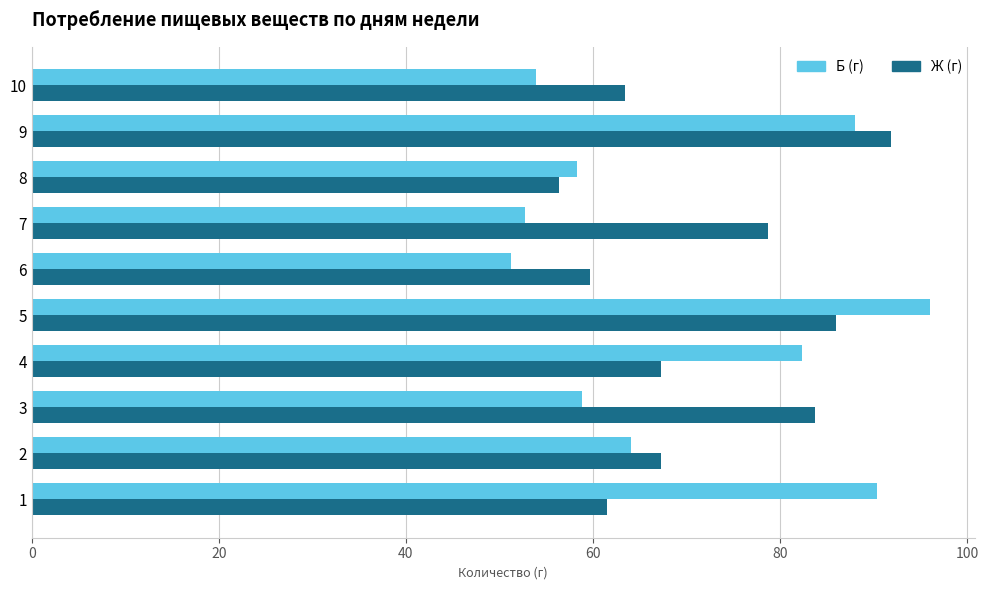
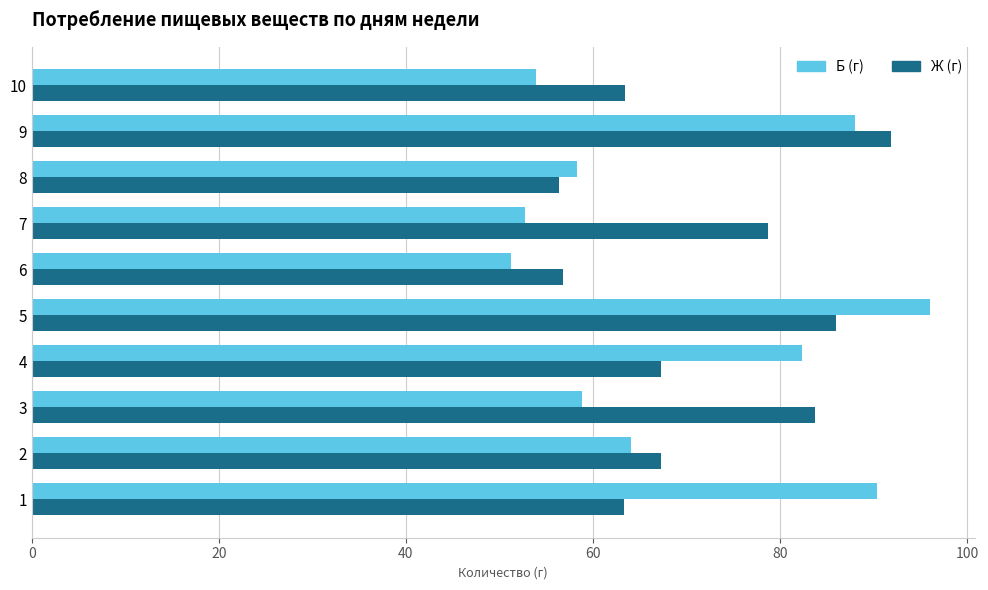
  {
    "Б (г)": {
      "10": 54,
      "9": 88,
      "8": 58,
      "7": 53,
      "6": 51,
      "5": 96,
      "4": 82,
      "3": 59,
      "2": 64,
      "1": 90
    },
    "Ж (г)": {
      "10": 63,
      "9": 92,
      "8": 56,
      "7": 79,
-     "6": 60,
+     "6": 57,
      "5": 86,
      "4": 67,
      "3": 84,
      "2": 67,
-     "1": 61
+     "1": 63
    }
  }
